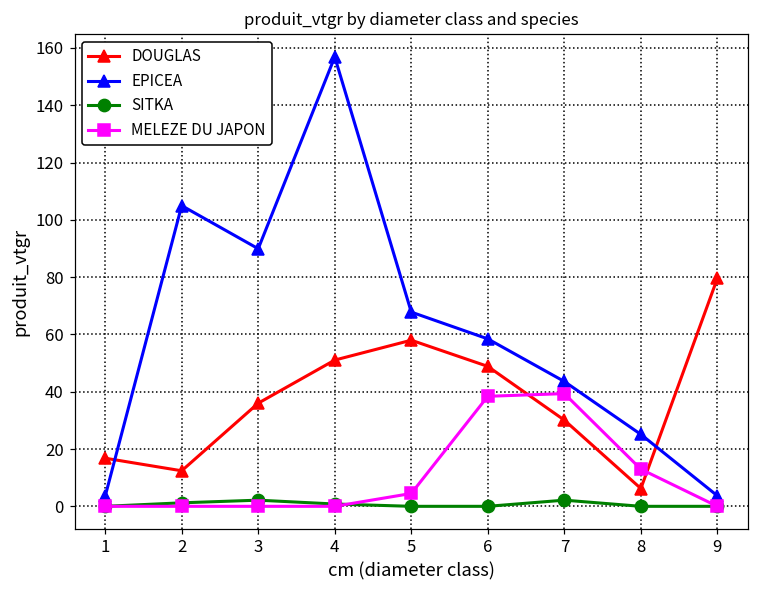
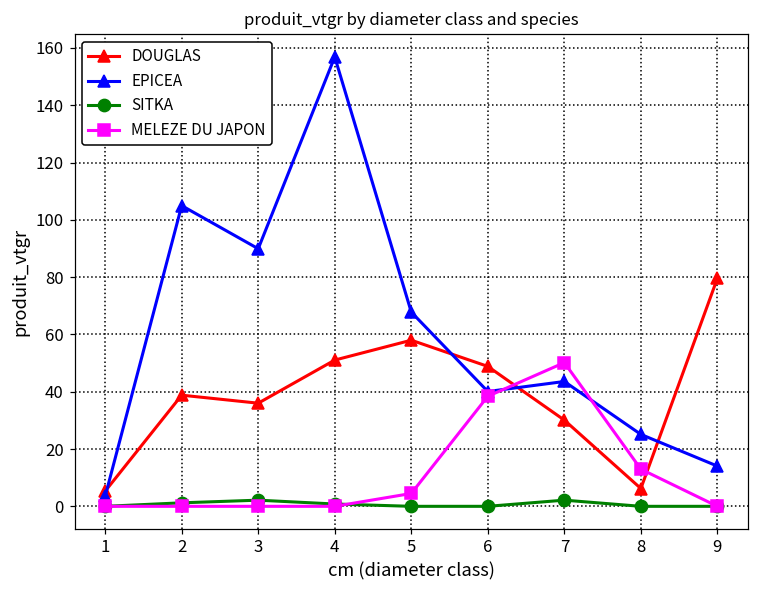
  {
    "DOUGLAS": {
-     "1": 17,
-     "2": 12,
+     "1": 5,
+     "2": 39,
      "3": 36,
      "4": 51,
      "5": 58,
      "6": 49,
      "7": 30,
      "8": 6,
      "9": 80
    },
    "EPICEA": {
      "1": 4,
      "2": 105,
      "3": 90,
      "4": 157,
      "5": 68,
-     "6": 58,
+     "6": 40,
      "7": 44,
      "8": 25,
-     "9": 4
+     "9": 14
    },
    "SITKA": {
      "2": 1,
      "3": 2,
      "5": 0,
      "6": 0,
      "7": 2,
      "8": 0
    },
    "MELEZE DU JAPON": {
      "2": 0,
      "3": 0,
      "5": 4,
      "6": 38,
-     "7": 39,
+     "7": 50,
      "8": 13
    }
  }
